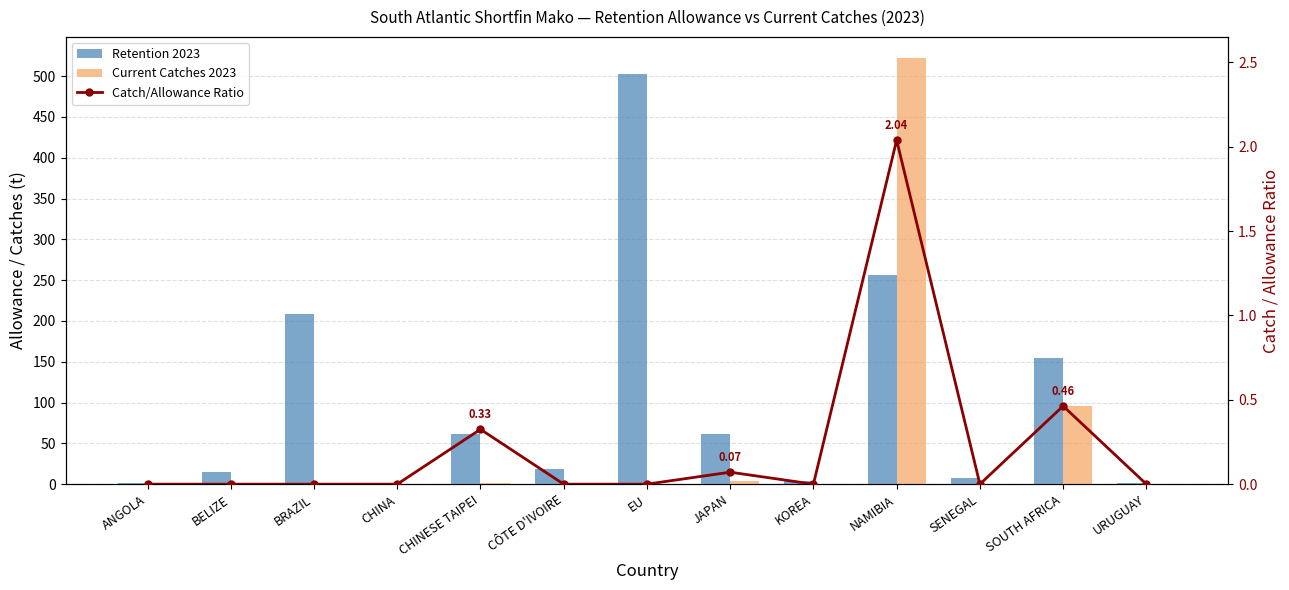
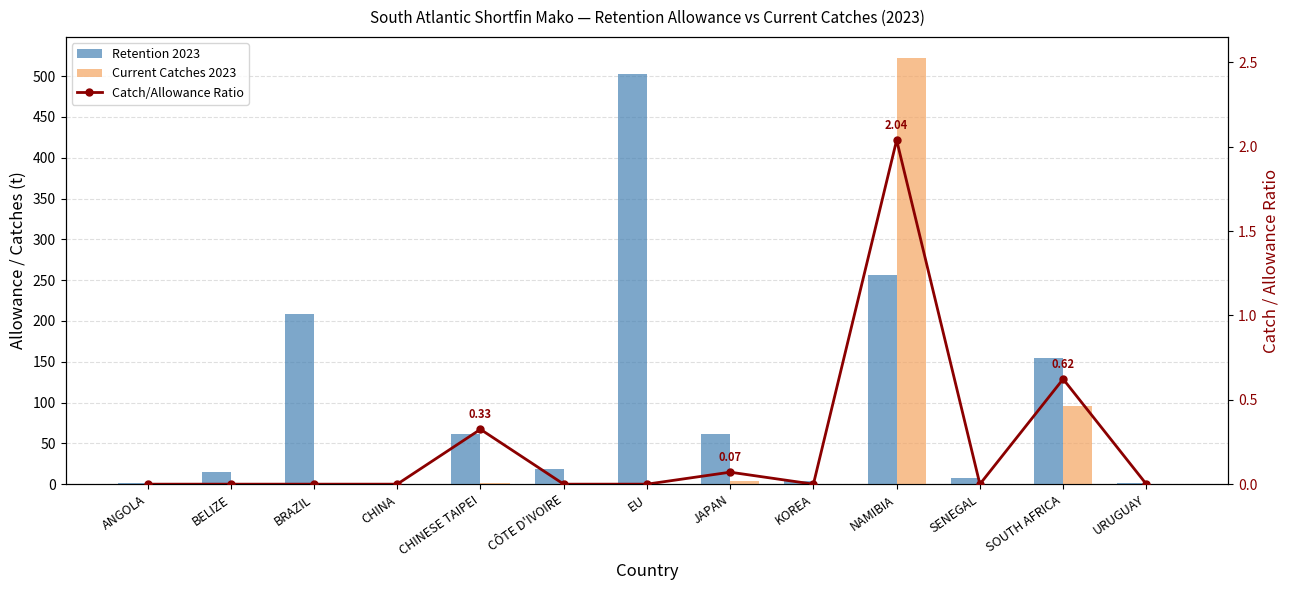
  {
    "Catch/Allowance Ratio": {
      "CHINESE TAIPEI": 0.33,
      "JAPAN": 0.07,
      "NAMIBIA": 2.04,
-     "SOUTH AFRICA": 0.46
+     "SOUTH AFRICA": 0.62
    }
  }
